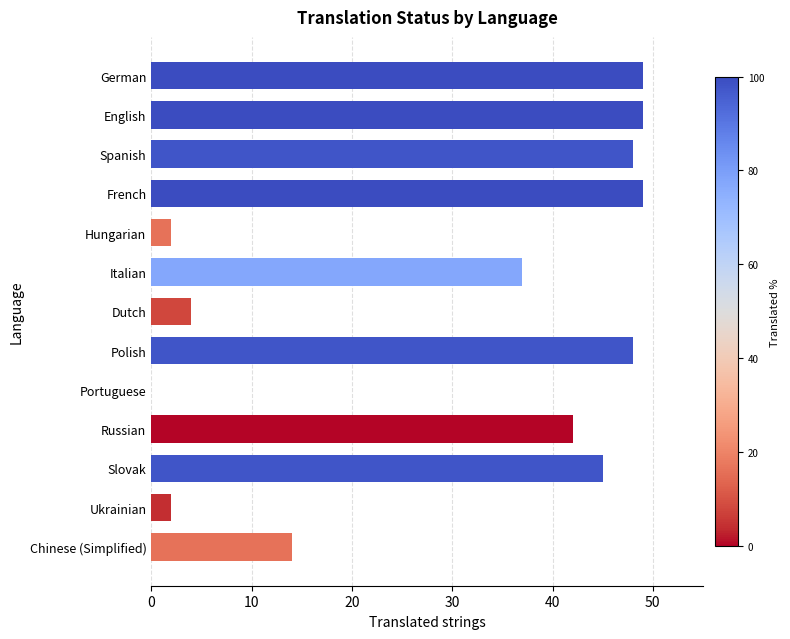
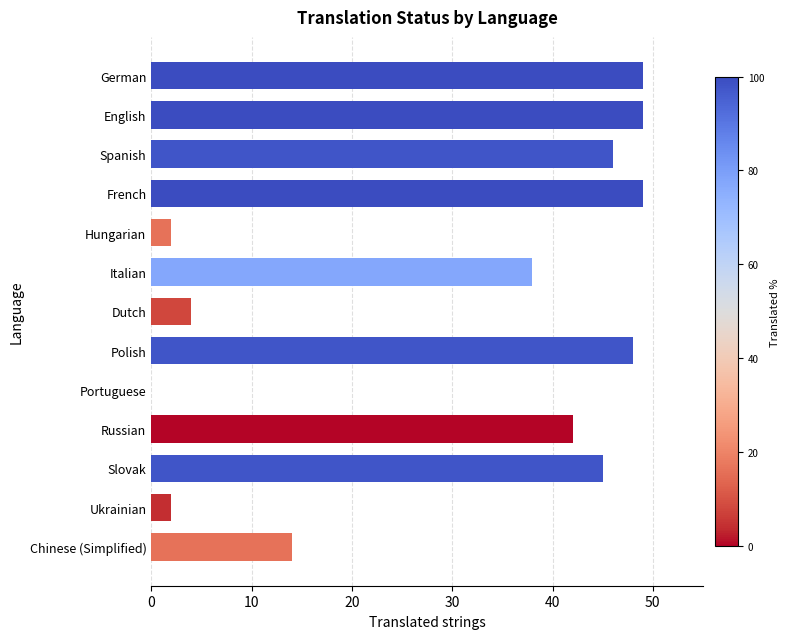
  {
    "German": 49,
    "English": 49,
-   "Spanish": 48,
+   "Spanish": 46,
    "French": 49,
    "Hungarian": 2,
-   "Italian": 37,
+   "Italian": 38,
    "Dutch": 4,
    "Polish": 48,
    "Portuguese": 0,
    "Russian": 42,
    "Slovak": 45,
    "Ukrainian": 2,
    "Chinese (Simplified)": 14
  }
